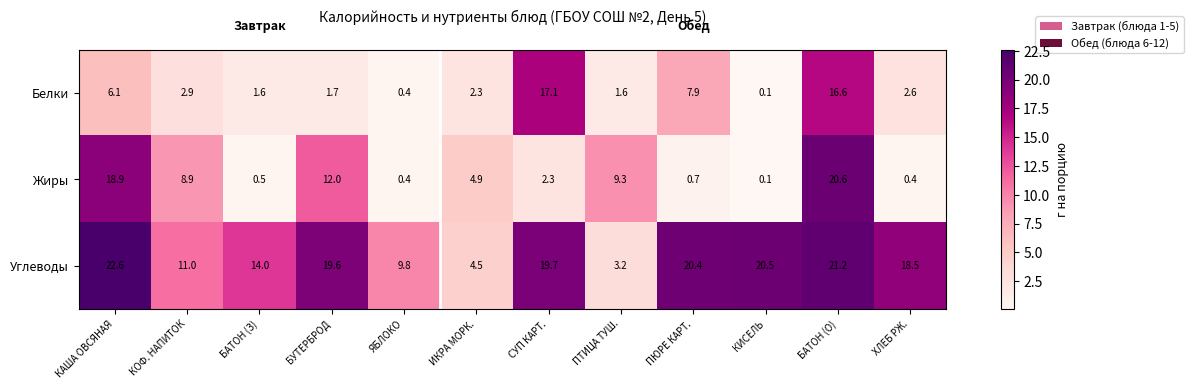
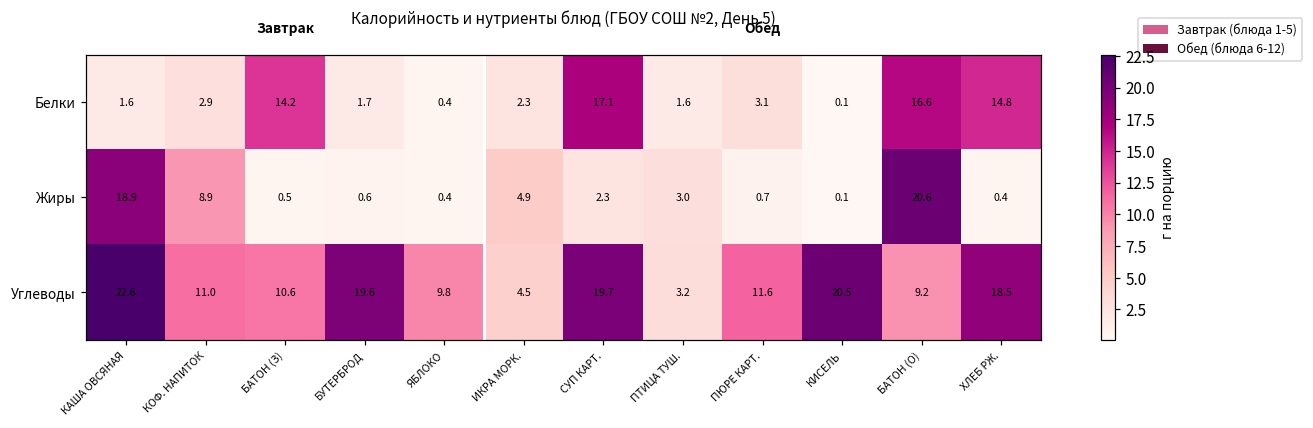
  {
    "Белки": {
-     "КАША ОВСЯНАЯ": 6.1,
+     "КАША ОВСЯНАЯ": 1.6,
      "КОФ. НАПИТОК": 2.9,
-     "БАТОН (З)": 1.6,
+     "БАТОН (З)": 14.2,
      "БУТЕРБРОД": 1.7,
      "ЯБЛОКО": 0.4,
      "ИКРА МОРК.": 2.3,
      "СУП КАРТ.": 17.1,
      "ПТИЦА ТУШ.": 1.6,
-     "ПЮРЕ КАРТ.": 7.9,
+     "ПЮРЕ КАРТ.": 3.1,
      "КИСЕЛЬ": 0.1,
      "БАТОН (О)": 16.6,
-     "ХЛЕБ РЖ.": 2.6
+     "ХЛЕБ РЖ.": 14.8
    },
    "Жиры": {
      "КАША ОВСЯНАЯ": 18.9,
      "КОФ. НАПИТОК": 8.9,
      "БАТОН (З)": 0.5,
-     "БУТЕРБРОД": 12.0,
+     "БУТЕРБРОД": 0.6,
      "ЯБЛОКО": 0.4,
      "ИКРА МОРК.": 4.9,
      "СУП КАРТ.": 2.3,
-     "ПТИЦА ТУШ.": 9.3,
+     "ПТИЦА ТУШ.": 3.0,
      "ПЮРЕ КАРТ.": 0.7,
      "КИСЕЛЬ": 0.1,
      "БАТОН (О)": 20.6,
      "ХЛЕБ РЖ.": 0.4
    },
    "Углеводы": {
      "КАША ОВСЯНАЯ": 22.6,
      "КОФ. НАПИТОК": 11.0,
-     "БАТОН (З)": 14.0,
+     "БАТОН (З)": 10.6,
      "БУТЕРБРОД": 19.6,
      "ЯБЛОКО": 9.8,
      "ИКРА МОРК.": 4.5,
      "СУП КАРТ.": 19.7,
      "ПТИЦА ТУШ.": 3.2,
-     "ПЮРЕ КАРТ.": 20.4,
+     "ПЮРЕ КАРТ.": 11.6,
      "КИСЕЛЬ": 20.5,
-     "БАТОН (О)": 21.2,
+     "БАТОН (О)": 9.2,
      "ХЛЕБ РЖ.": 18.5
    }
  }
